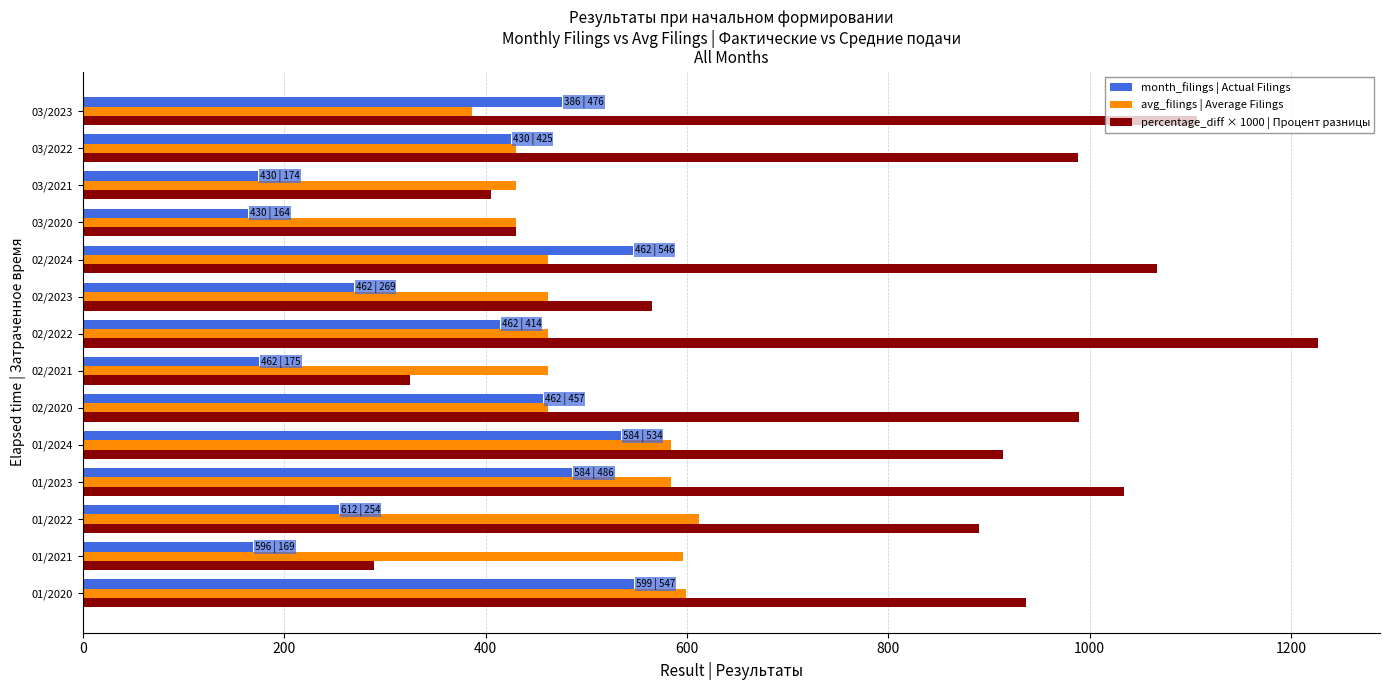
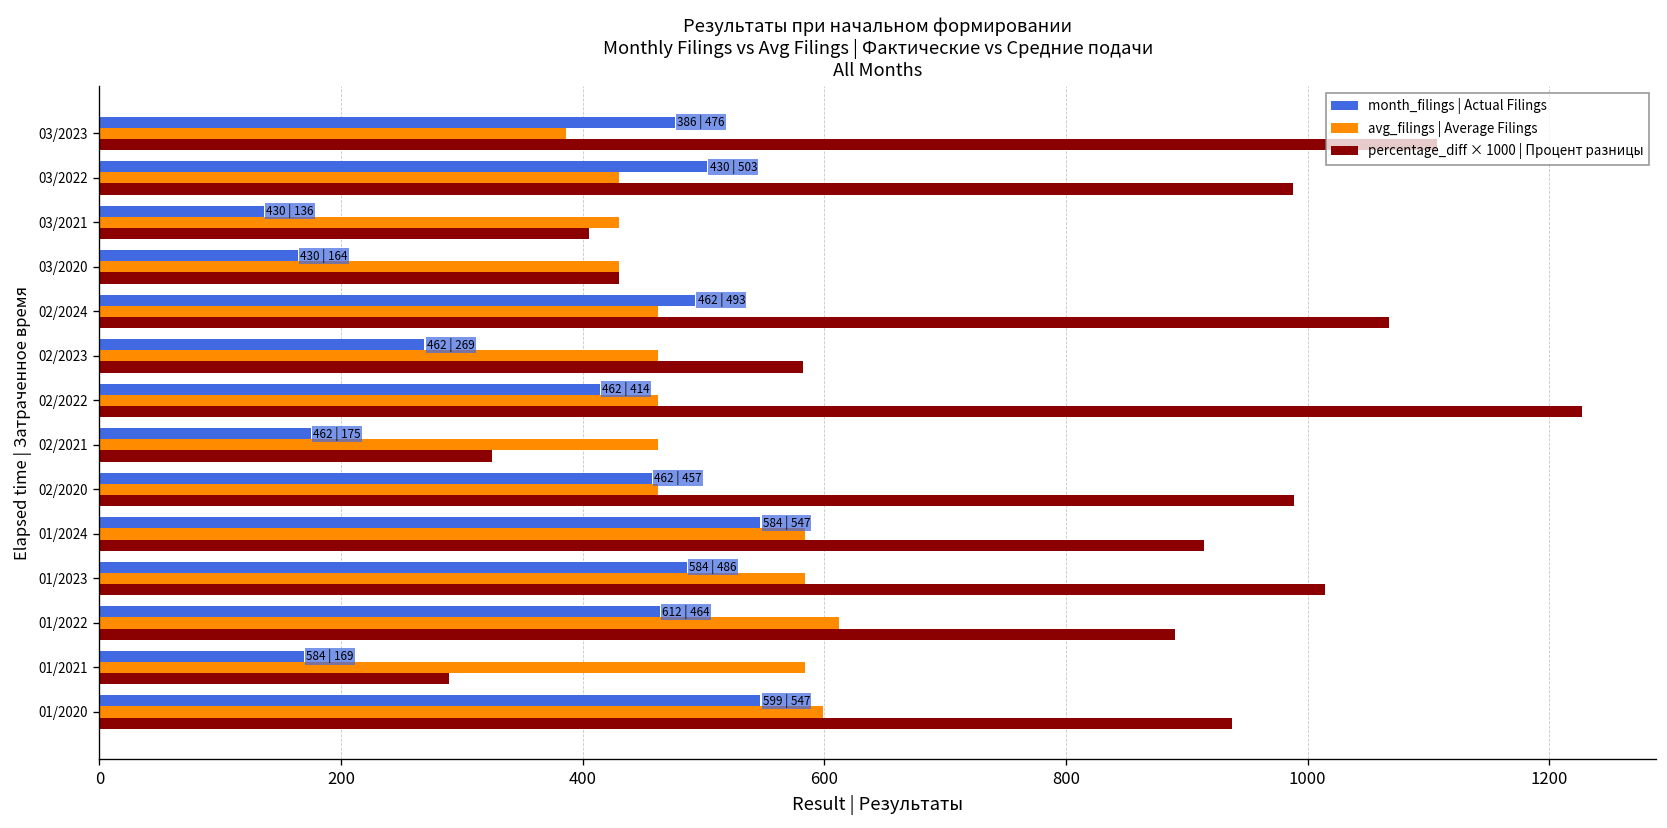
  {
    "month_filings | Actual Filings": {
-     "03/2022": 425,
-     "03/2021": 174,
-     "02/2024": 546,
-     "01/2024": 534,
-     "01/2022": 254
+     "03/2022": 503,
+     "03/2021": 136,
+     "02/2024": 493,
+     "01/2024": 547,
+     "01/2022": 464
    },
    "avg_filings | Average Filings": {
-     "01/2021": 596
+     "01/2021": 584
    },
    "percentage_diff × 1000 | Процент разницы": {
      "03/2022": 988,
      "03/2021": 405,
      "03/2020": 430,
      "02/2024": 1067,
-     "02/2023": 565,
+     "02/2023": 582,
      "02/2022": 1227,
      "02/2021": 325,
      "02/2020": 989,
      "01/2024": 914,
-     "01/2023": 1034,
+     "01/2023": 1014,
      "01/2022": 890,
      "01/2021": 289,
      "01/2020": 937
    }
  }
